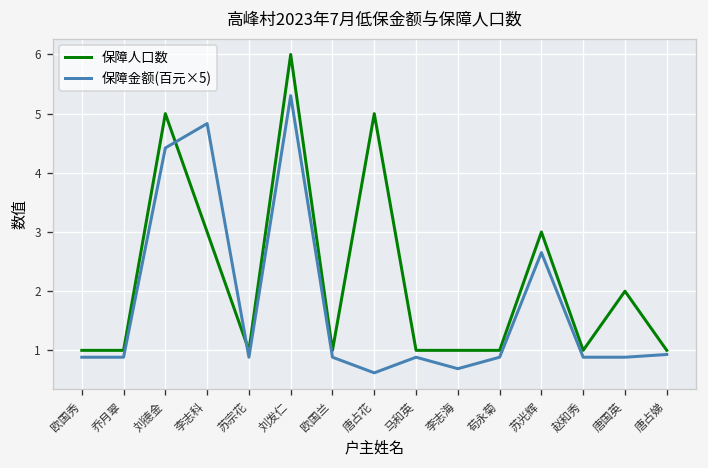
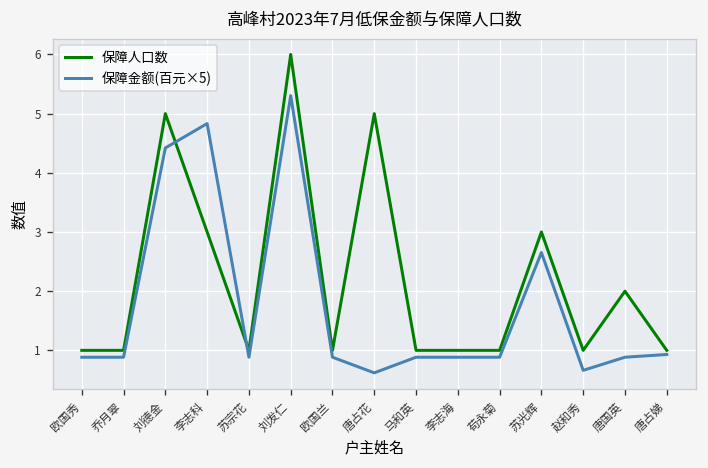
  {
    "保障人口数": {
      "欧国秀": 1.0,
      "乔月翠": 1.0,
      "刘德金": 5.0,
      "李志科": 3.0,
      "苏宗花": 1.0,
      "刘发仁": 6.0,
      "欧国兰": 1.0,
      "唐占花": 5.0,
      "马和英": 1.0,
      "李志海": 1.0,
      "苟永菊": 1.0,
      "苏光辉": 3.0,
      "赵和秀": 1.0,
      "唐国英": 2.0,
      "唐占娣": 1.0
    },
    "保障金额(百元×5)": {
      "欧国秀": 0.9,
      "乔月翠": 0.9,
      "刘德金": 4.4,
      "李志科": 4.8,
      "苏宗花": 0.9,
      "刘发仁": 5.3,
      "欧国兰": 0.9,
      "唐占花": 0.6,
      "马和英": 0.9,
-     "李志海": 0.7,
+     "李志海": 0.9,
      "苟永菊": 0.9,
      "苏光辉": 2.7,
-     "赵和秀": 0.9,
+     "赵和秀": 0.7,
      "唐国英": 0.9,
      "唐占娣": 0.9
    }
  }
